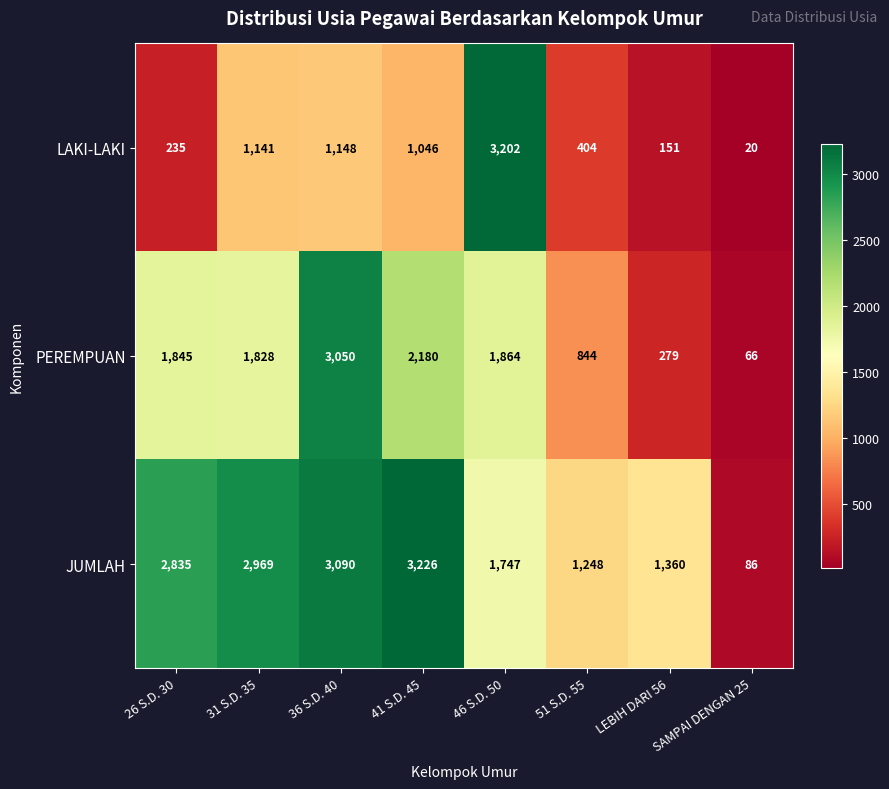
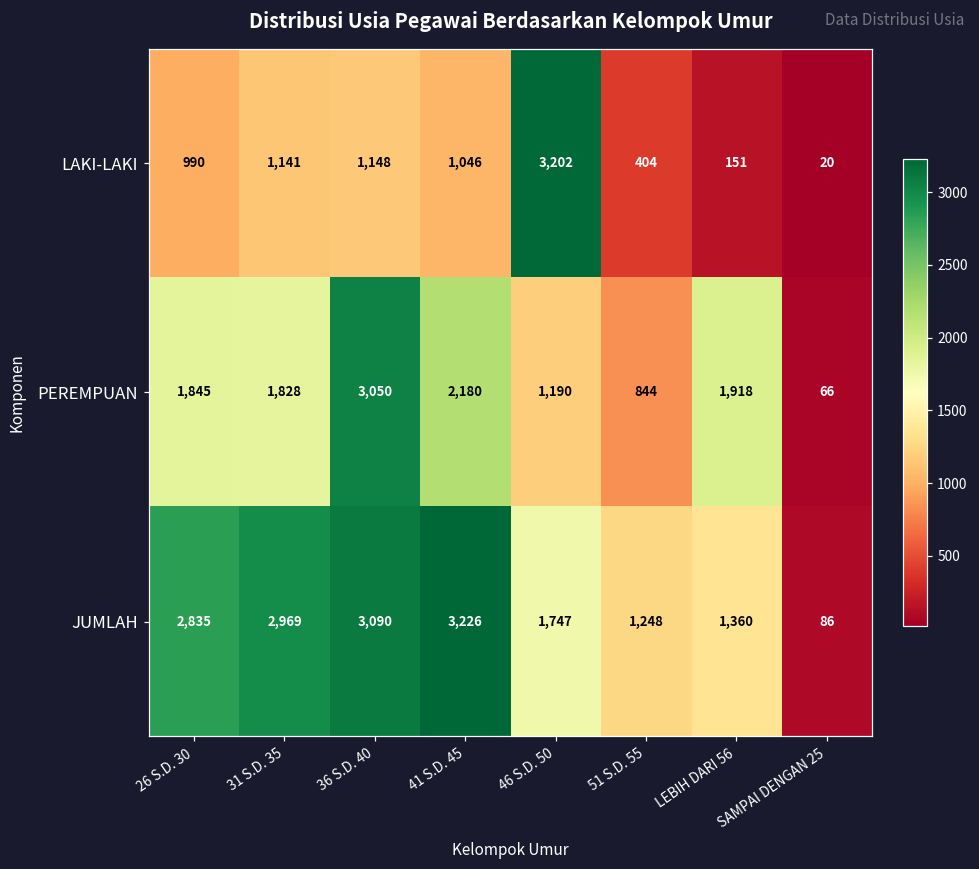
  {
    "LAKI-LAKI": {
-     "26 S.D. 30": "235",
+     "26 S.D. 30": "990",
      "31 S.D. 35": "1,141",
      "36 S.D. 40": "1,148",
      "41 S.D. 45": "1,046",
      "46 S.D. 50": "3,202",
      "51 S.D. 55": "404",
      "LEBIH DARI 56": "151",
      "SAMPAI DENGAN 25": "20"
    },
    "PEREMPUAN": {
      "26 S.D. 30": "1,845",
      "31 S.D. 35": "1,828",
      "36 S.D. 40": "3,050",
      "41 S.D. 45": "2,180",
-     "46 S.D. 50": "1,864",
+     "46 S.D. 50": "1,190",
      "51 S.D. 55": "844",
-     "LEBIH DARI 56": "279",
+     "LEBIH DARI 56": "1,918",
      "SAMPAI DENGAN 25": "66"
    },
    "JUMLAH": {
      "26 S.D. 30": "2,835",
      "31 S.D. 35": "2,969",
      "36 S.D. 40": "3,090",
      "41 S.D. 45": "3,226",
      "46 S.D. 50": "1,747",
      "51 S.D. 55": "1,248",
      "LEBIH DARI 56": "1,360",
      "SAMPAI DENGAN 25": "86"
    }
  }
